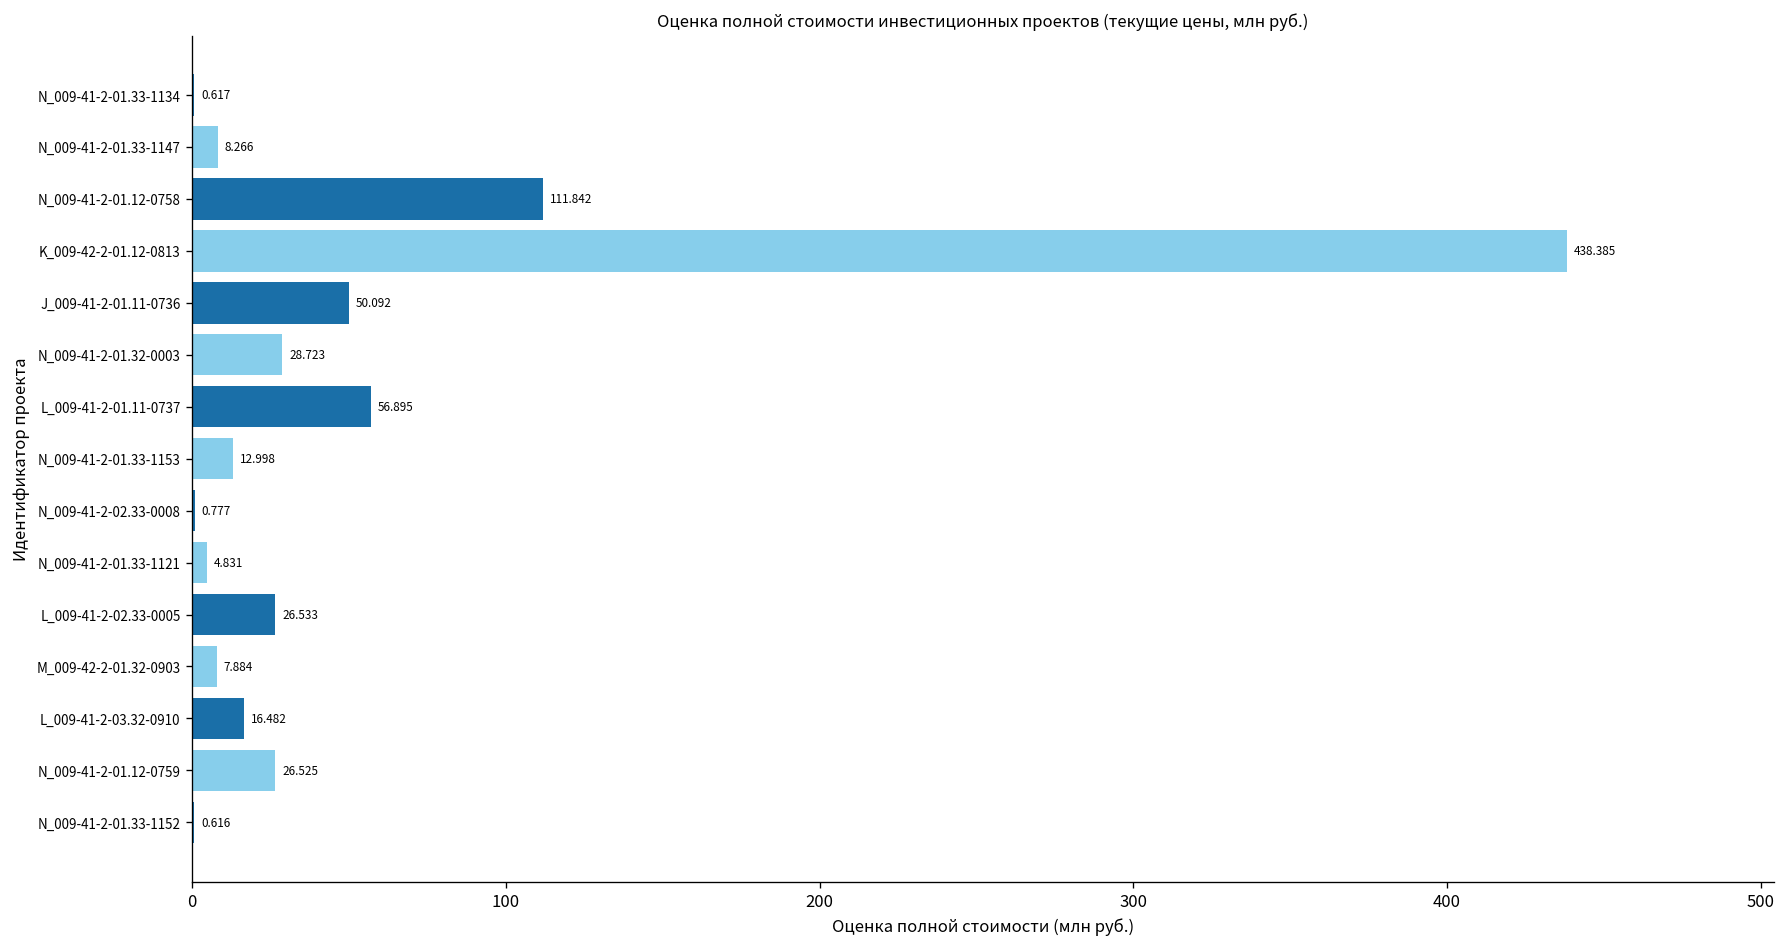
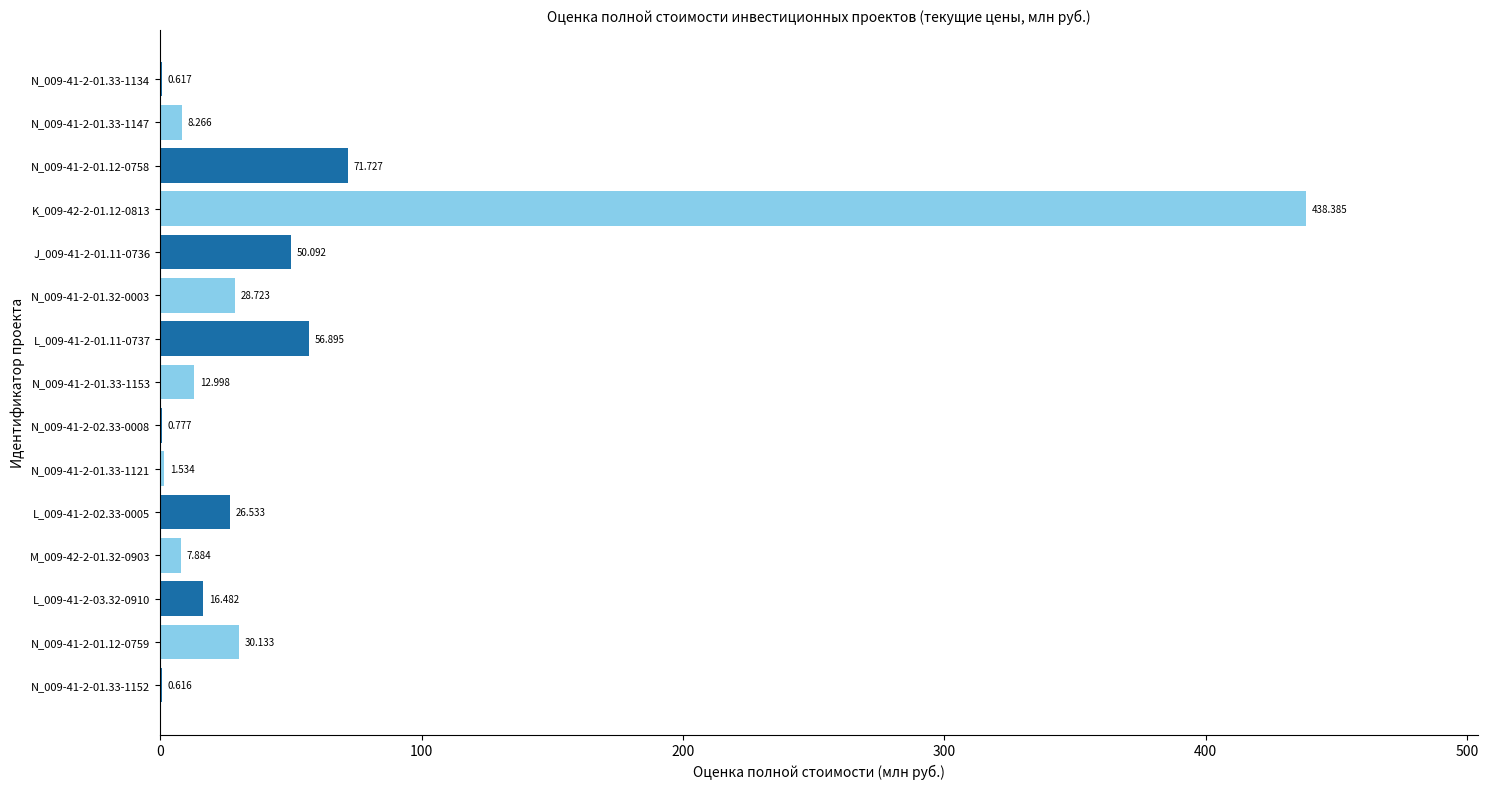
  {
    "N_009-41-2-01.33-1134": 0.617,
    "N_009-41-2-01.33-1147": 8.266,
-   "N_009-41-2-01.12-0758": 111.842,
+   "N_009-41-2-01.12-0758": 71.727,
    "K_009-42-2-01.12-0813": 438.385,
    "J_009-41-2-01.11-0736": 50.092,
    "N_009-41-2-01.32-0003": 28.723,
    "L_009-41-2-01.11-0737": 56.895,
    "N_009-41-2-01.33-1153": 12.998,
    "N_009-41-2-02.33-0008": 0.777,
-   "N_009-41-2-01.33-1121": 4.831,
+   "N_009-41-2-01.33-1121": 1.534,
    "L_009-41-2-02.33-0005": 26.533,
    "M_009-42-2-01.32-0903": 7.884,
    "L_009-41-2-03.32-0910": 16.482,
-   "N_009-41-2-01.12-0759": 26.525,
+   "N_009-41-2-01.12-0759": 30.133,
    "N_009-41-2-01.33-1152": 0.616
  }
